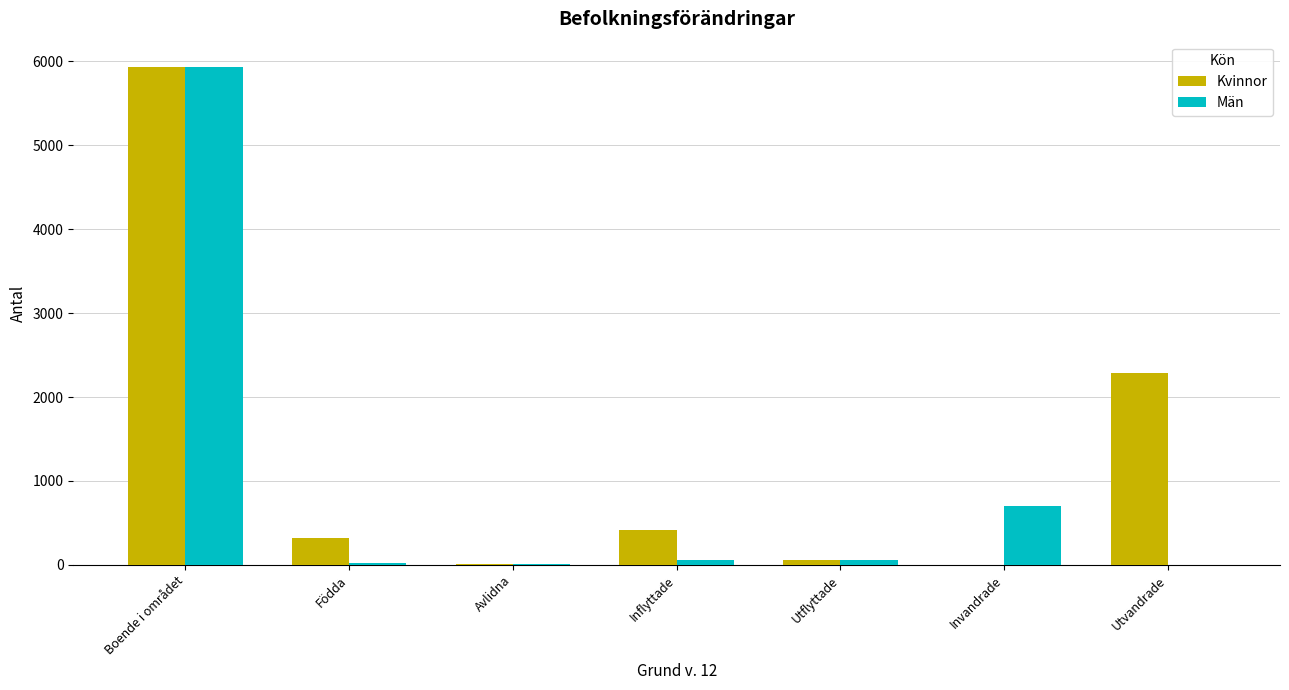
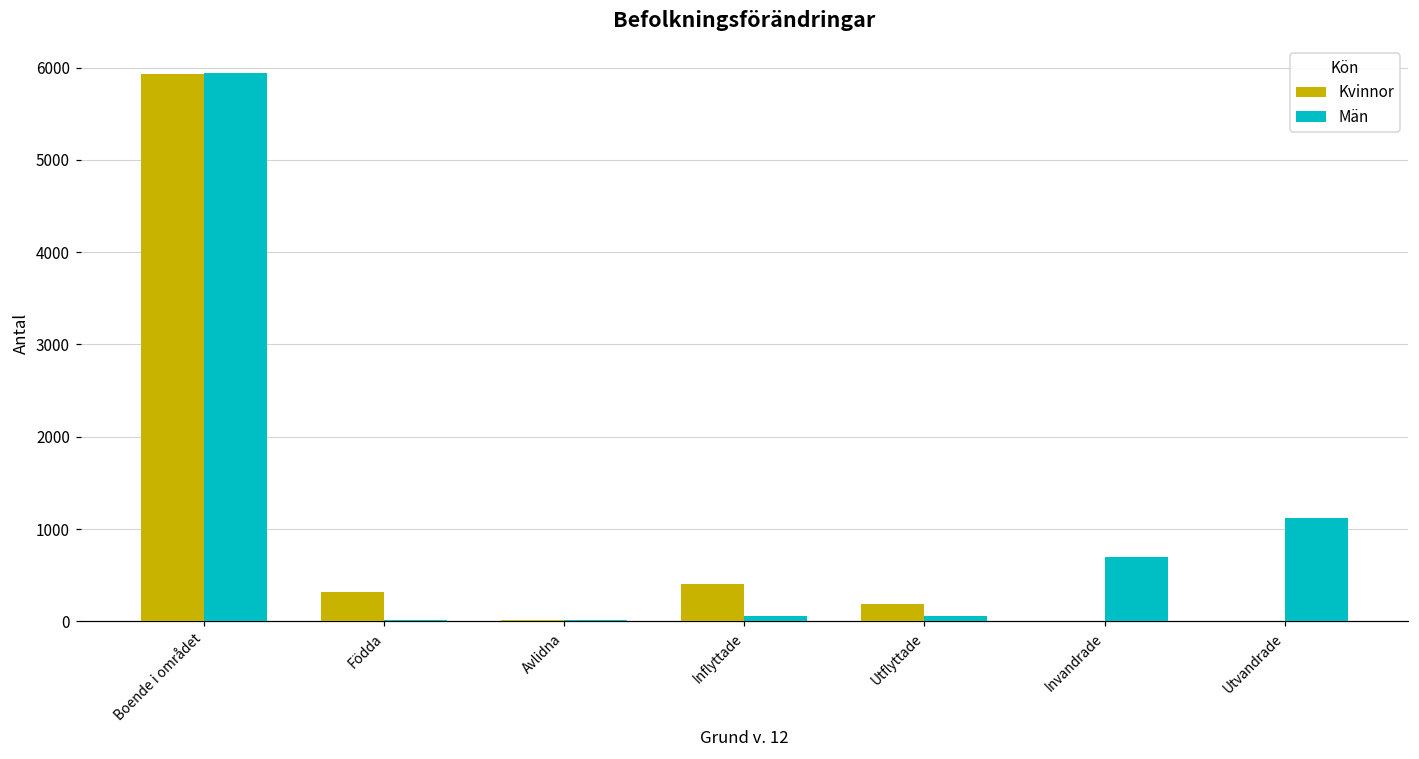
  {
    "Kvinnor": {
      "Boende i området": 5900,
      "Födda": 300,
      "Inflyttade": 400,
-     "Utflyttade": 100,
-     "Utvandrade": 2300
+     "Utflyttade": 200,
+     "Utvandrade": 0
    },
    "Män": {
      "Boende i området": 5900,
      "Inflyttade": 100,
      "Utflyttade": 100,
      "Invandrade": 700,
-     "Utvandrade": 0
+     "Utvandrade": 1100
    }
  }
